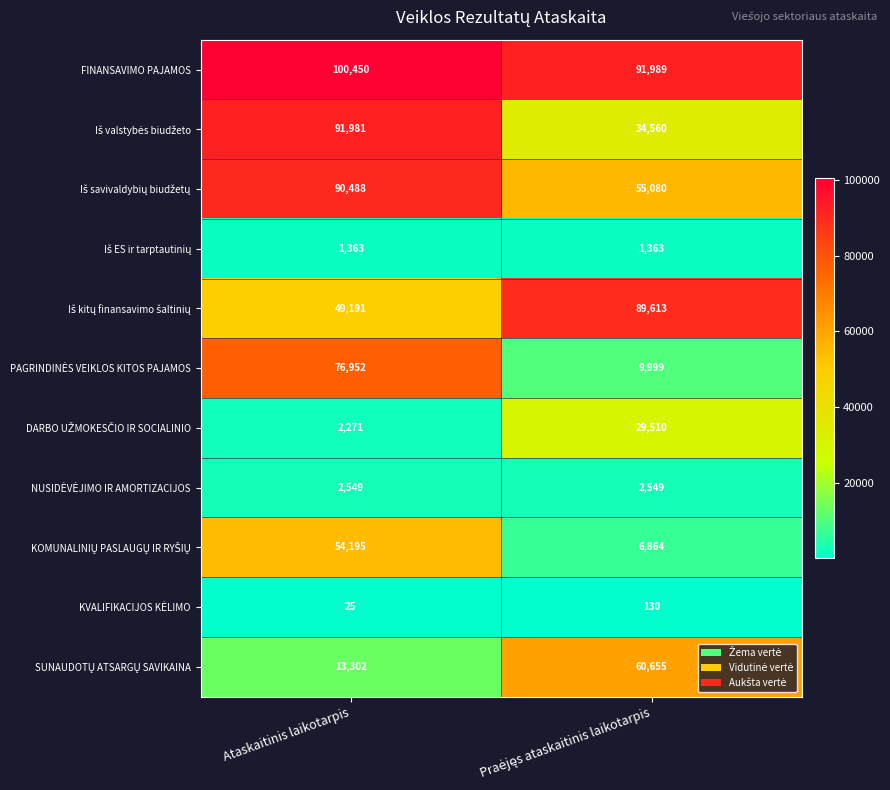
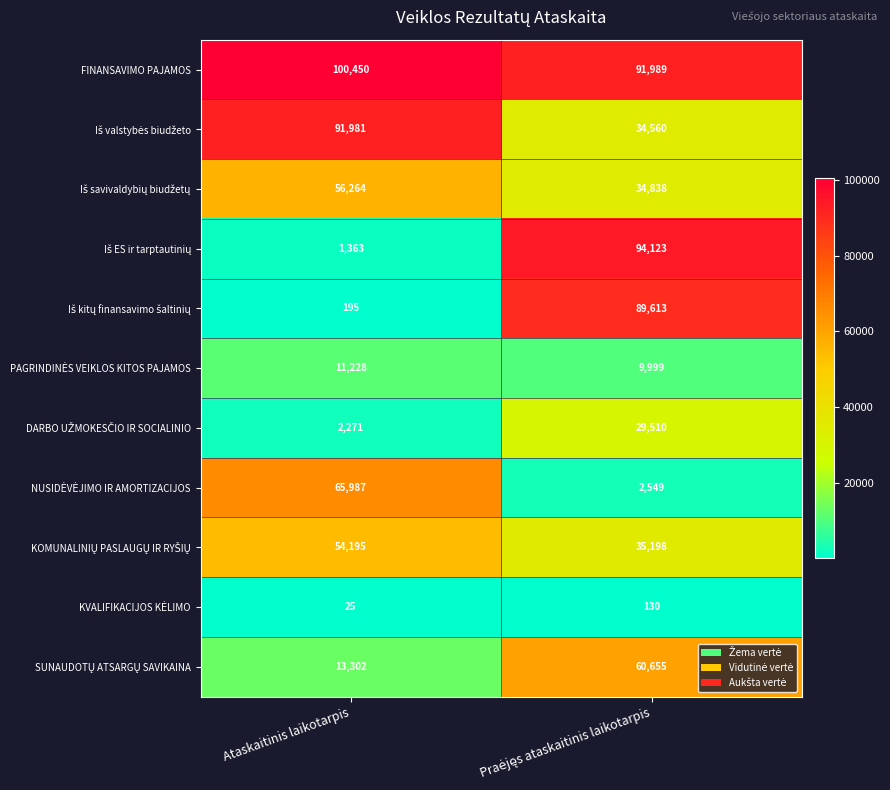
  {
    "FINANSAVIMO PAJAMOS": {
      "Ataskaitinis laikotarpis": "100,450",
      "Praėjęs ataskaitinis laikotarpis": "91,989"
    },
    "Iš valstybės biudžeto": {
      "Ataskaitinis laikotarpis": "91,981",
      "Praėjęs ataskaitinis laikotarpis": "34,560"
    },
    "Iš savivaldybių biudžetų": {
-     "Ataskaitinis laikotarpis": "90,488",
-     "Praėjęs ataskaitinis laikotarpis": "55,080"
+     "Ataskaitinis laikotarpis": "56,264",
+     "Praėjęs ataskaitinis laikotarpis": "34,838"
    },
    "Iš ES ir tarptautinių": {
      "Ataskaitinis laikotarpis": "1,363",
-     "Praėjęs ataskaitinis laikotarpis": "1,363"
+     "Praėjęs ataskaitinis laikotarpis": "94,123"
    },
    "Iš kitų finansavimo šaltinių": {
-     "Ataskaitinis laikotarpis": "49,191",
+     "Ataskaitinis laikotarpis": "195",
      "Praėjęs ataskaitinis laikotarpis": "89,613"
    },
    "PAGRINDINĖS VEIKLOS KITOS PAJAMOS": {
-     "Ataskaitinis laikotarpis": "76,952",
+     "Ataskaitinis laikotarpis": "11,228",
      "Praėjęs ataskaitinis laikotarpis": "9,999"
    },
    "DARBO UŽMOKESČIO IR SOCIALINIO": {
      "Ataskaitinis laikotarpis": "2,271",
      "Praėjęs ataskaitinis laikotarpis": "29,510"
    },
    "NUSIDĖVĖJIMO IR AMORTIZACIJOS": {
-     "Ataskaitinis laikotarpis": "2,549",
+     "Ataskaitinis laikotarpis": "65,987",
      "Praėjęs ataskaitinis laikotarpis": "2,549"
    },
    "KOMUNALINIŲ PASLAUGŲ IR RYŠIŲ": {
      "Ataskaitinis laikotarpis": "54,195",
-     "Praėjęs ataskaitinis laikotarpis": "6,864"
+     "Praėjęs ataskaitinis laikotarpis": "35,198"
    },
    "KVALIFIKACIJOS KĖLIMO": {
      "Ataskaitinis laikotarpis": "25",
      "Praėjęs ataskaitinis laikotarpis": "130"
    },
    "SUNAUDOTŲ ATSARGŲ SAVIKAINA": {
      "Ataskaitinis laikotarpis": "13,302",
      "Praėjęs ataskaitinis laikotarpis": "60,655"
    }
  }
